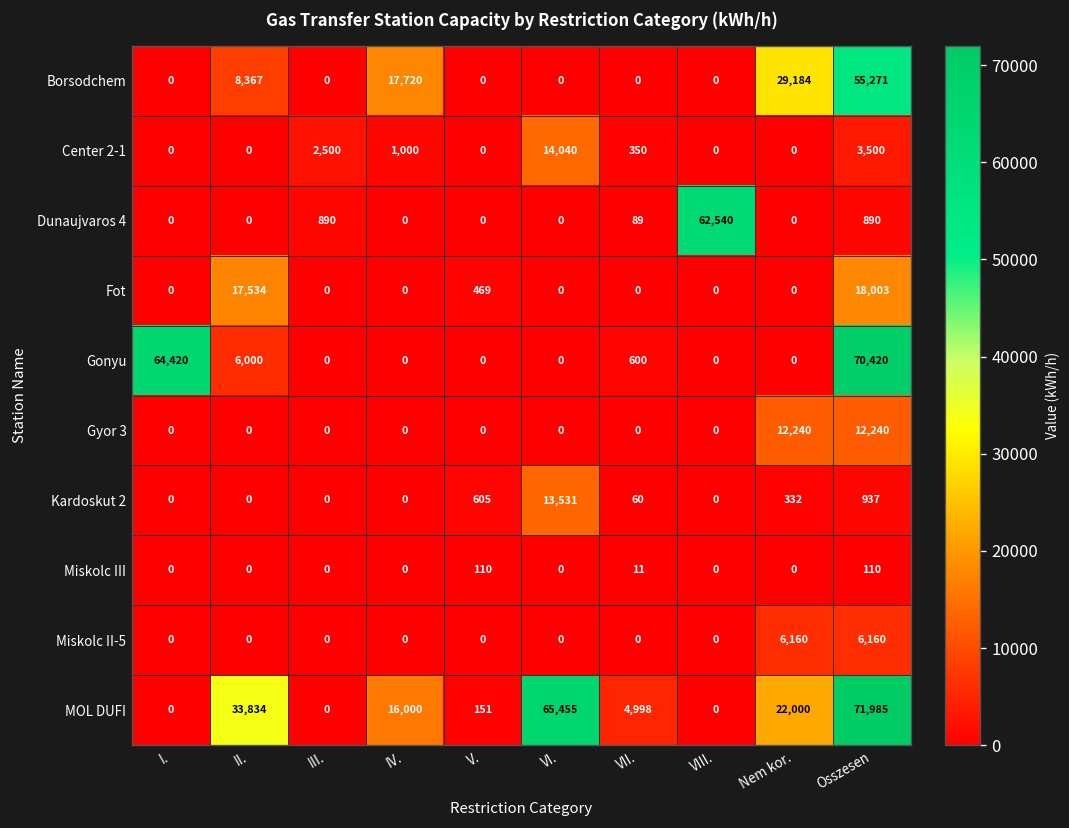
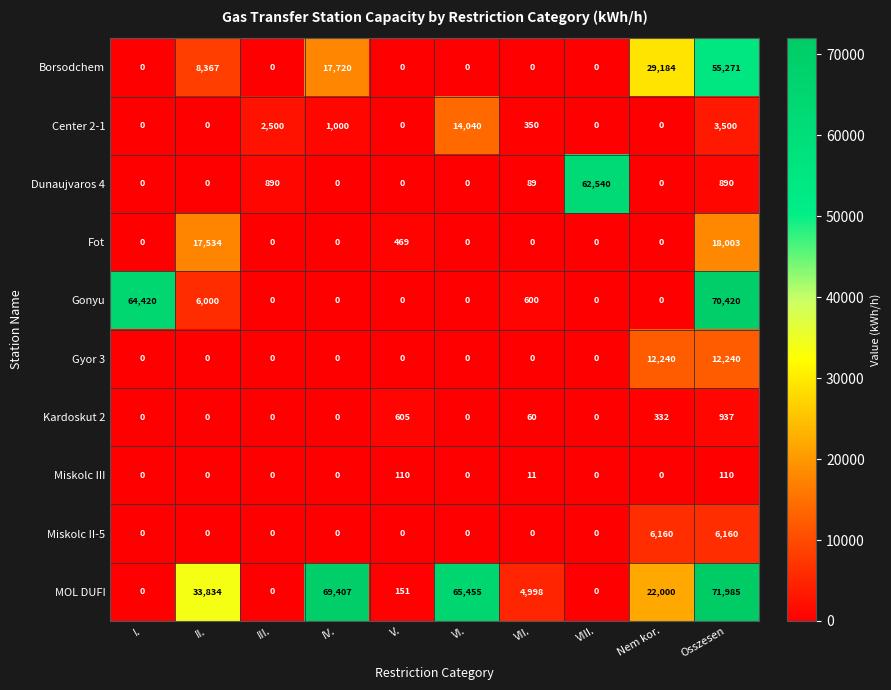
  {
    "Borsodchem": {
      "I.": "0",
      "II.": "8,367",
      "III.": "0",
      "IV.": "17,720",
      "V.": "0",
      "VI.": "0",
      "VII.": "0",
      "VIII.": "0",
      "Nem kor.": "29,184",
      "Osszesen": "55,271"
    },
    "Center 2-1": {
      "I.": "0",
      "II.": "0",
      "III.": "2,500",
      "IV.": "1,000",
      "V.": "0",
      "VI.": "14,040",
      "VII.": "350",
      "VIII.": "0",
      "Nem kor.": "0",
      "Osszesen": "3,500"
    },
    "Dunaujvaros 4": {
      "I.": "0",
      "II.": "0",
      "III.": "890",
      "IV.": "0",
      "V.": "0",
      "VI.": "0",
      "VII.": "89",
      "VIII.": "62,540",
      "Nem kor.": "0",
      "Osszesen": "890"
    },
    "Fot": {
      "I.": "0",
      "II.": "17,534",
      "III.": "0",
      "IV.": "0",
      "V.": "469",
      "VI.": "0",
      "VII.": "0",
      "VIII.": "0",
      "Nem kor.": "0",
      "Osszesen": "18,003"
    },
    "Gonyu": {
      "I.": "64,420",
      "II.": "6,000",
      "III.": "0",
      "IV.": "0",
      "V.": "0",
      "VI.": "0",
      "VII.": "600",
      "VIII.": "0",
      "Nem kor.": "0",
      "Osszesen": "70,420"
    },
    "Gyor 3": {
      "I.": "0",
      "II.": "0",
      "III.": "0",
      "IV.": "0",
      "V.": "0",
      "VI.": "0",
      "VII.": "0",
      "VIII.": "0",
      "Nem kor.": "12,240",
      "Osszesen": "12,240"
    },
    "Kardoskut 2": {
      "I.": "0",
      "II.": "0",
      "III.": "0",
      "IV.": "0",
      "V.": "605",
-     "VI.": "13,531",
+     "VI.": "0",
      "VII.": "60",
      "VIII.": "0",
      "Nem kor.": "332",
      "Osszesen": "937"
    },
    "Miskolc III": {
      "I.": "0",
      "II.": "0",
      "III.": "0",
      "IV.": "0",
      "V.": "110",
      "VI.": "0",
      "VII.": "11",
      "VIII.": "0",
      "Nem kor.": "0",
      "Osszesen": "110"
    },
    "Miskolc II-5": {
      "I.": "0",
      "II.": "0",
      "III.": "0",
      "IV.": "0",
      "V.": "0",
      "VI.": "0",
      "VII.": "0",
      "VIII.": "0",
      "Nem kor.": "6,160",
      "Osszesen": "6,160"
    },
    "MOL DUFI": {
      "I.": "0",
      "II.": "33,834",
      "III.": "0",
-     "IV.": "16,000",
+     "IV.": "69,407",
      "V.": "151",
      "VI.": "65,455",
      "VII.": "4,998",
      "VIII.": "0",
      "Nem kor.": "22,000",
      "Osszesen": "71,985"
    }
  }
